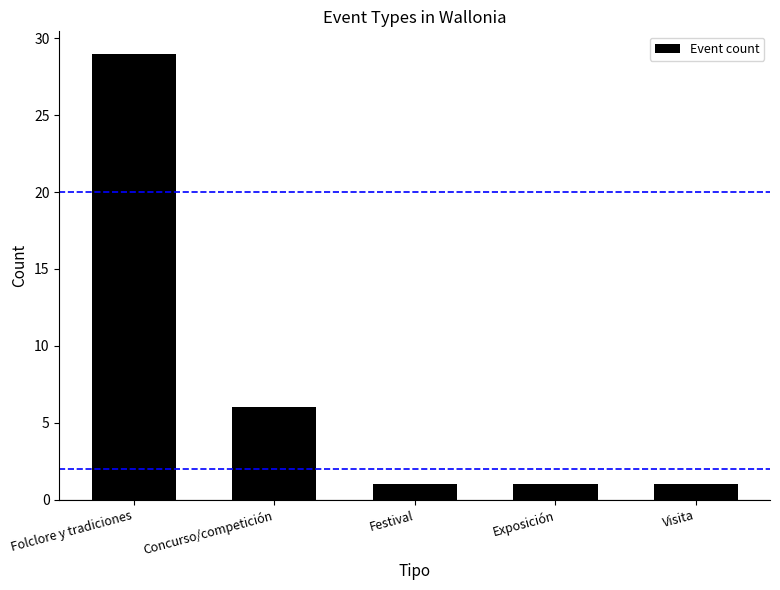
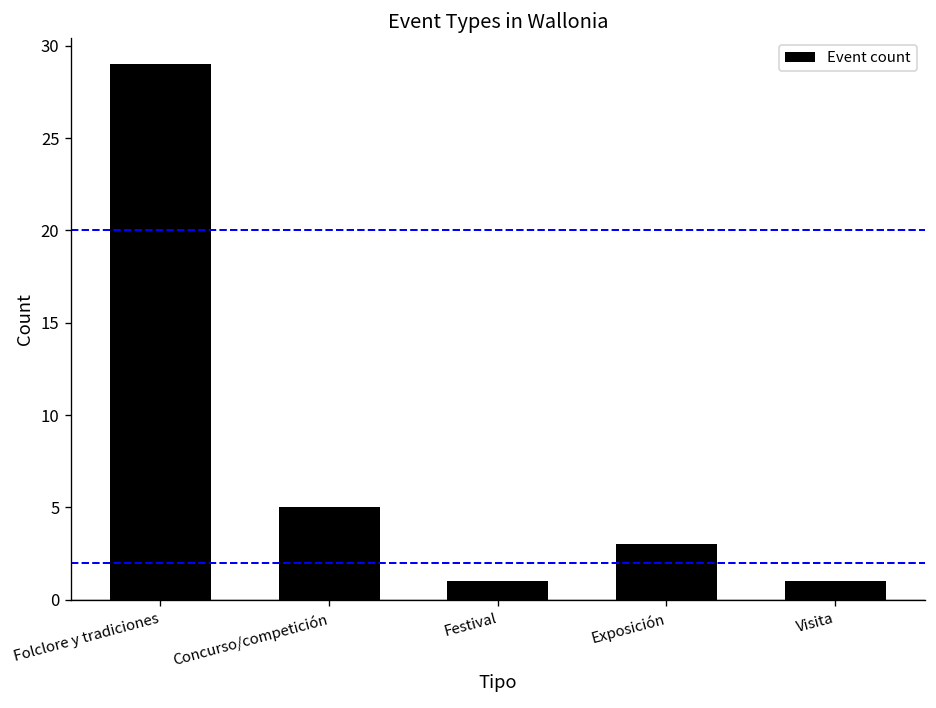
  {
    "Folclore y tradiciones": 29,
-   "Concurso/competición": 6,
+   "Concurso/competición": 5,
    "Festival": 1,
-   "Exposición": 1,
+   "Exposición": 3,
    "Visita": 1
  }
